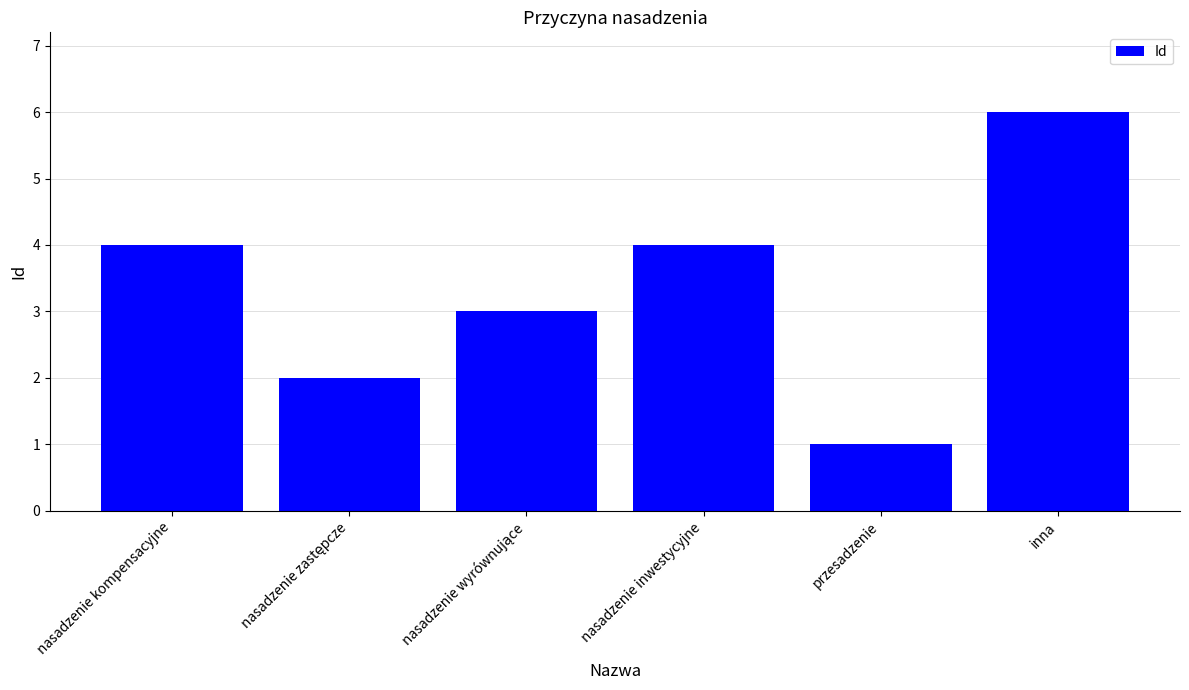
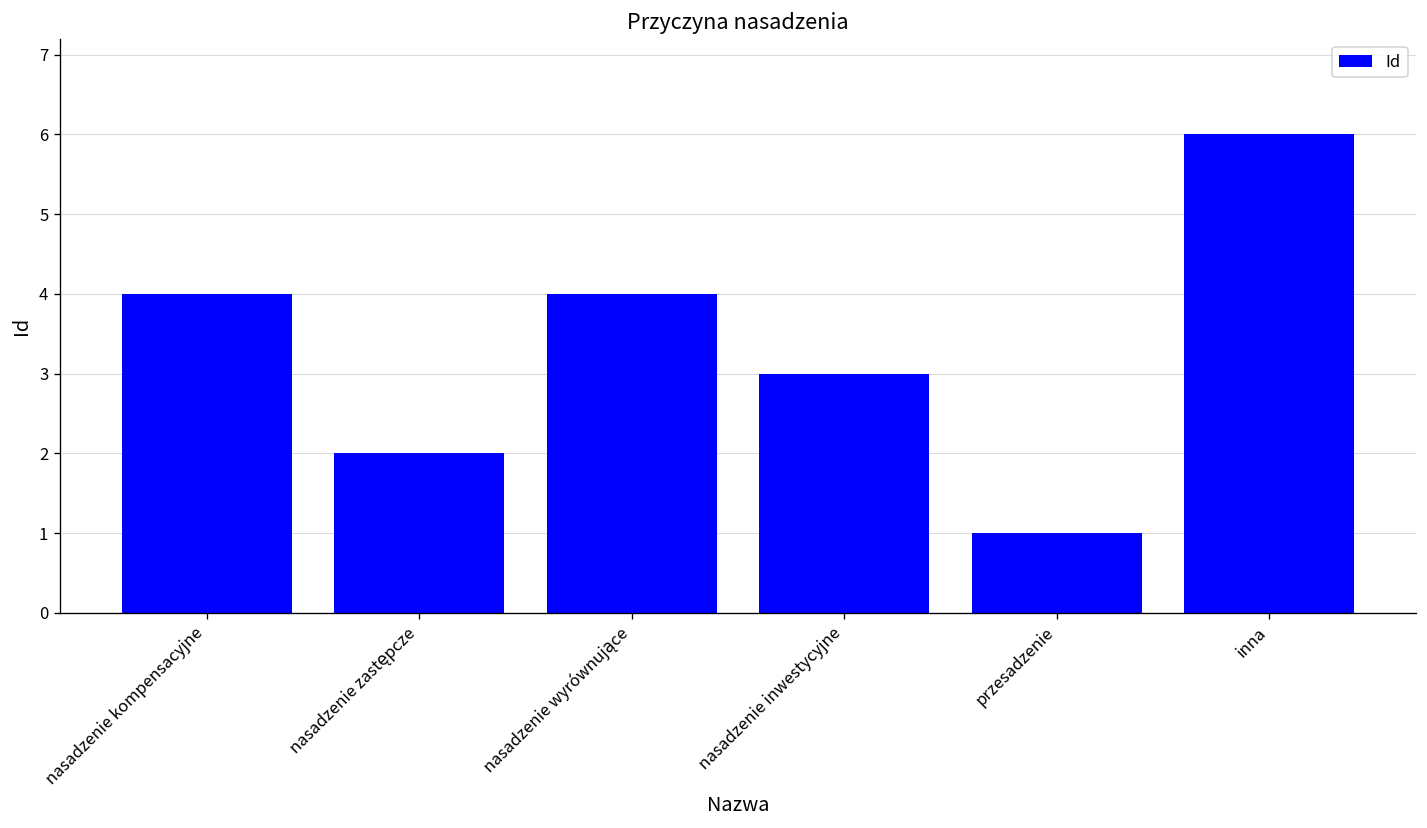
  {
    "nasadzenie kompensacyjne": 4,
    "nasadzenie zastępcze": 2,
-   "nasadzenie wyrównujące": 3,
-   "nasadzenie inwestycyjne": 4,
+   "nasadzenie wyrównujące": 4,
+   "nasadzenie inwestycyjne": 3,
    "przesadzenie": 1,
    "inna": 6
  }
